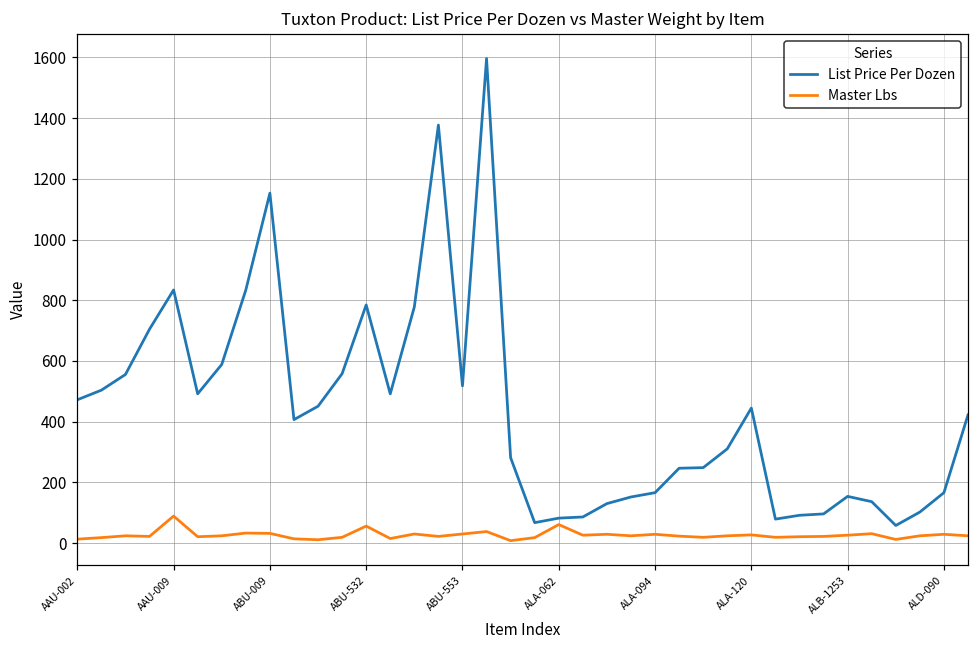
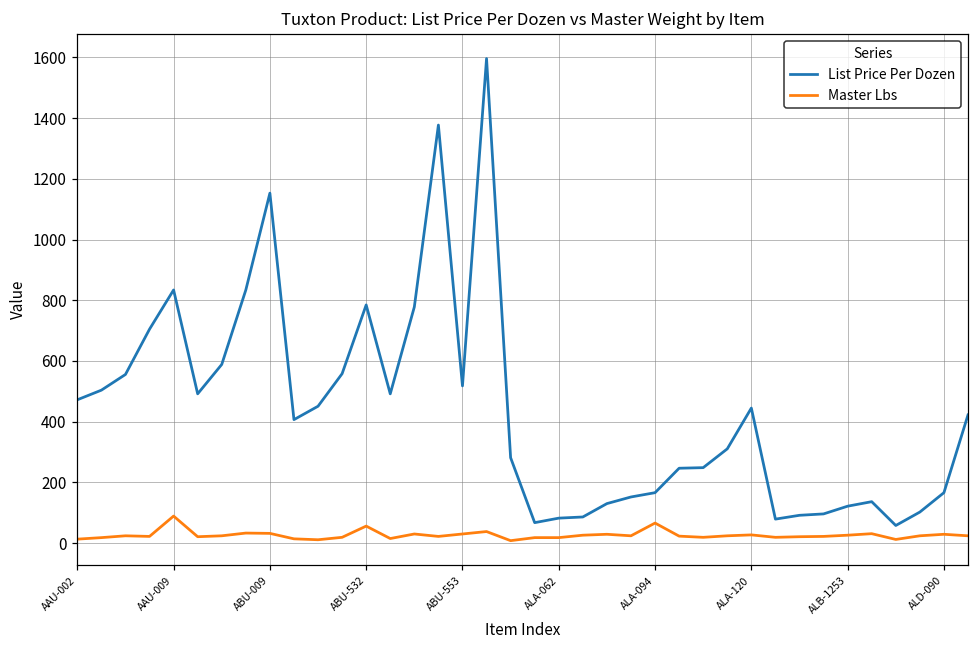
  {
    "List Price Per Dozen": {
      "AAU-002": 470,
      "AAU-009": 830,
      "ABU-009": 1150,
      "ABU-532": 780,
      "ABU-553": 520,
      "ALA-062": 80,
      "ALA-094": 170,
      "ALA-120": 440,
-     "ALB-1253": 150,
+     "ALB-1253": 120,
      "ALD-090": 170
    },
    "Master Lbs": {
      "AAU-002": 10,
      "AAU-009": 90,
      "ABU-009": 30,
      "ABU-532": 60,
      "ABU-553": 30,
-     "ALA-062": 60,
-     "ALA-094": 30,
+     "ALA-062": 20,
+     "ALA-094": 70,
      "ALA-120": 30,
      "ALB-1253": 30,
      "ALD-090": 30
    }
  }
